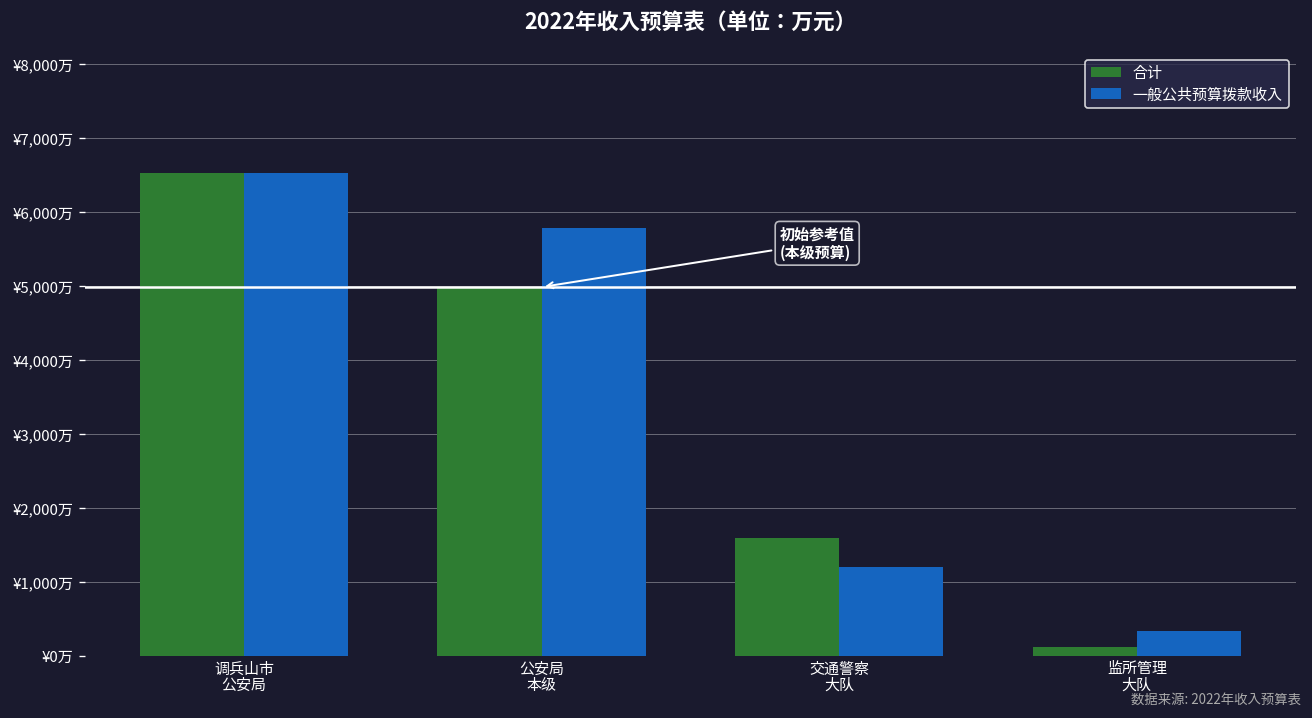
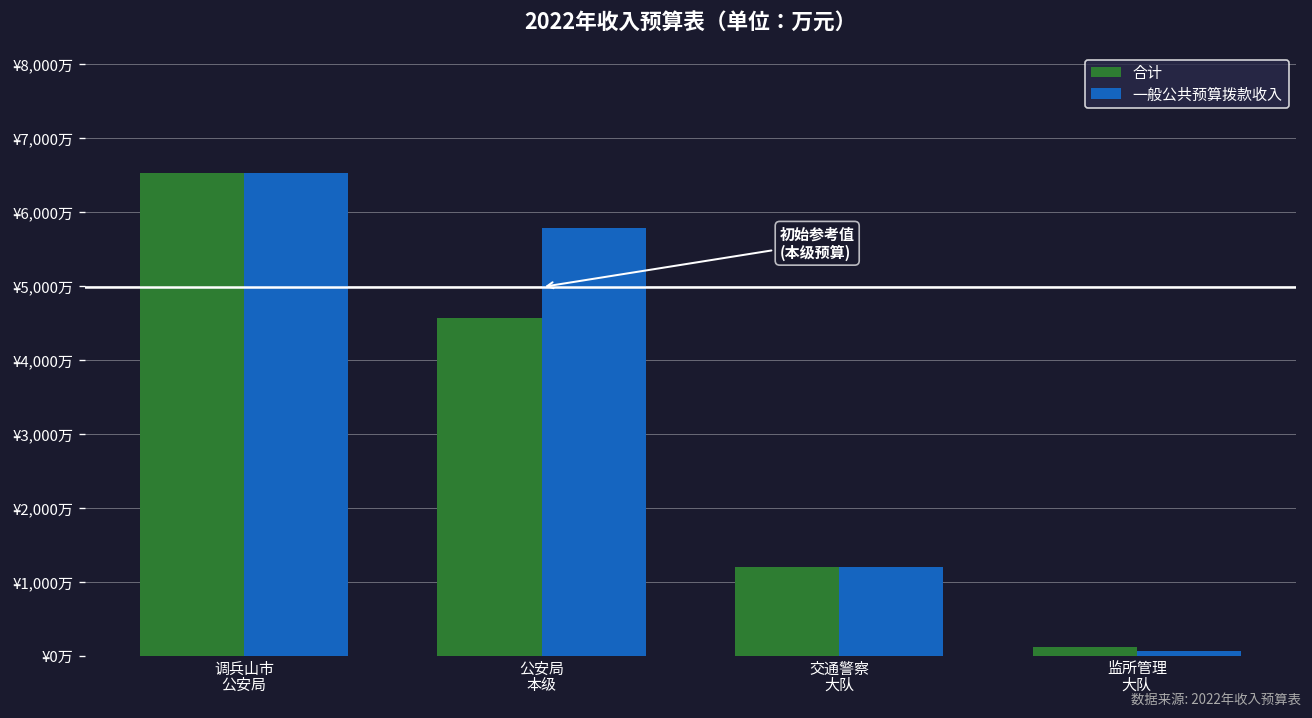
  {
    "合计": {
      "调兵山市 公安局": "¥6,500万",
-     "公安局 本级": "¥5,000万",
-     "交通警察 大队": "¥1,600万",
+     "公安局 本级": "¥4,600万",
+     "交通警察 大队": "¥1,200万",
      "监所管理 大队": "¥100万"
    },
    "一般公共预算拨款收入": {
      "调兵山市 公安局": "¥6,500万",
      "公安局 本级": "¥5,800万",
      "交通警察 大队": "¥1,200万",
-     "监所管理 大队": "¥300万"
+     "监所管理 大队": "¥100万"
    }
  }
